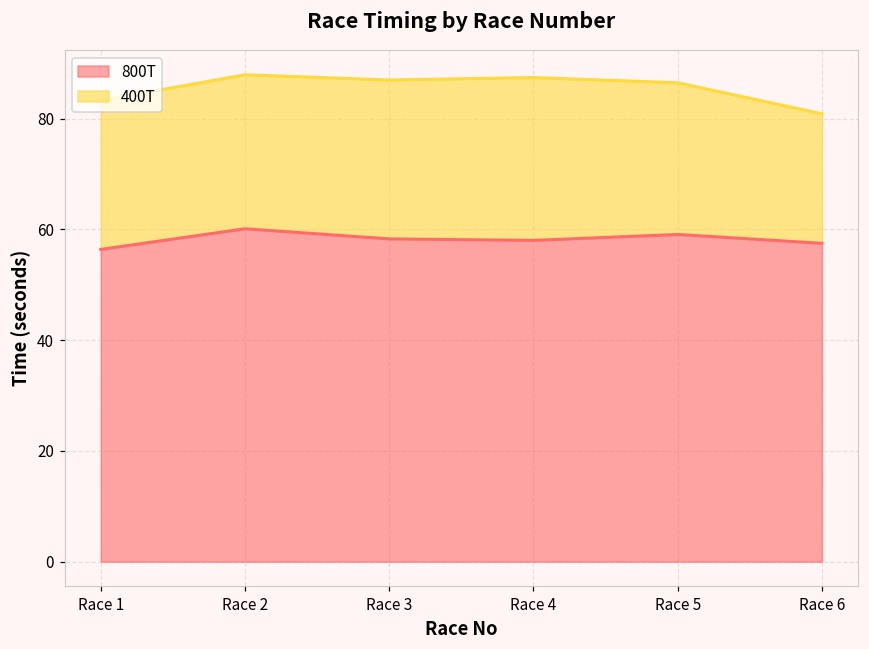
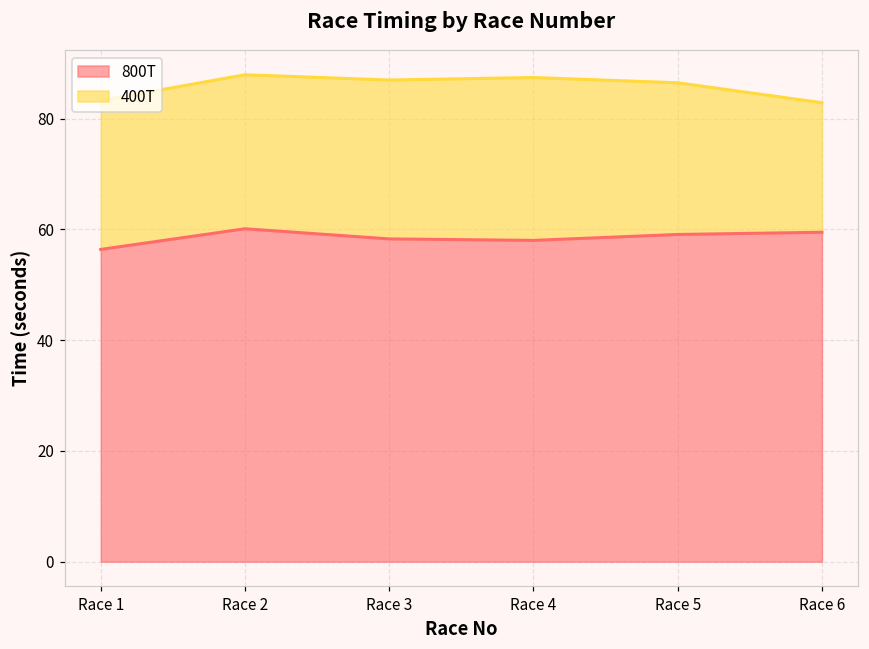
  {
    "800T": {
      "Race 1": 56,
      "Race 2": 60,
      "Race 3": 58,
      "Race 4": 58,
      "Race 5": 59,
-     "Race 6": 58
+     "Race 6": 60
    },
    "400T": {
      "Race 2": 28,
      "Race 3": 29,
      "Race 4": 29,
      "Race 5": 27,
      "Race 6": 23
    }
  }
